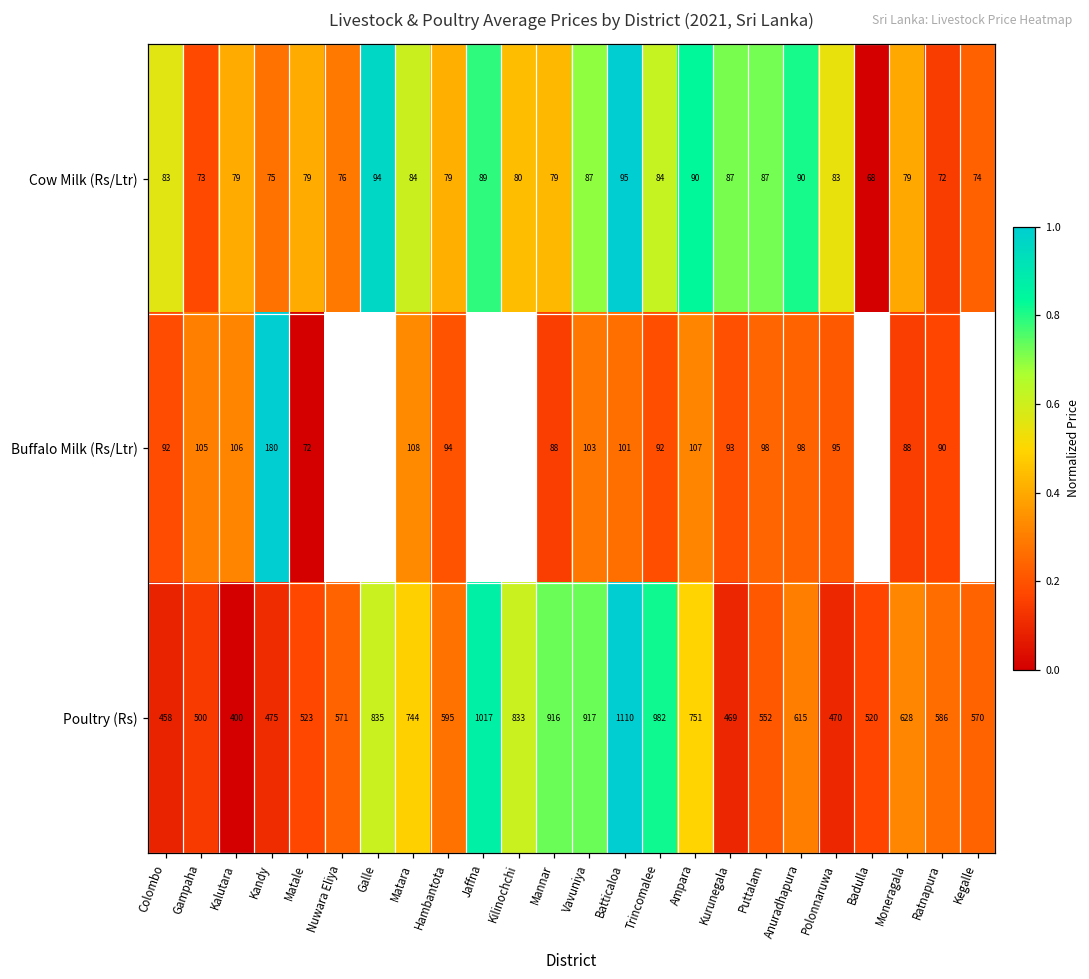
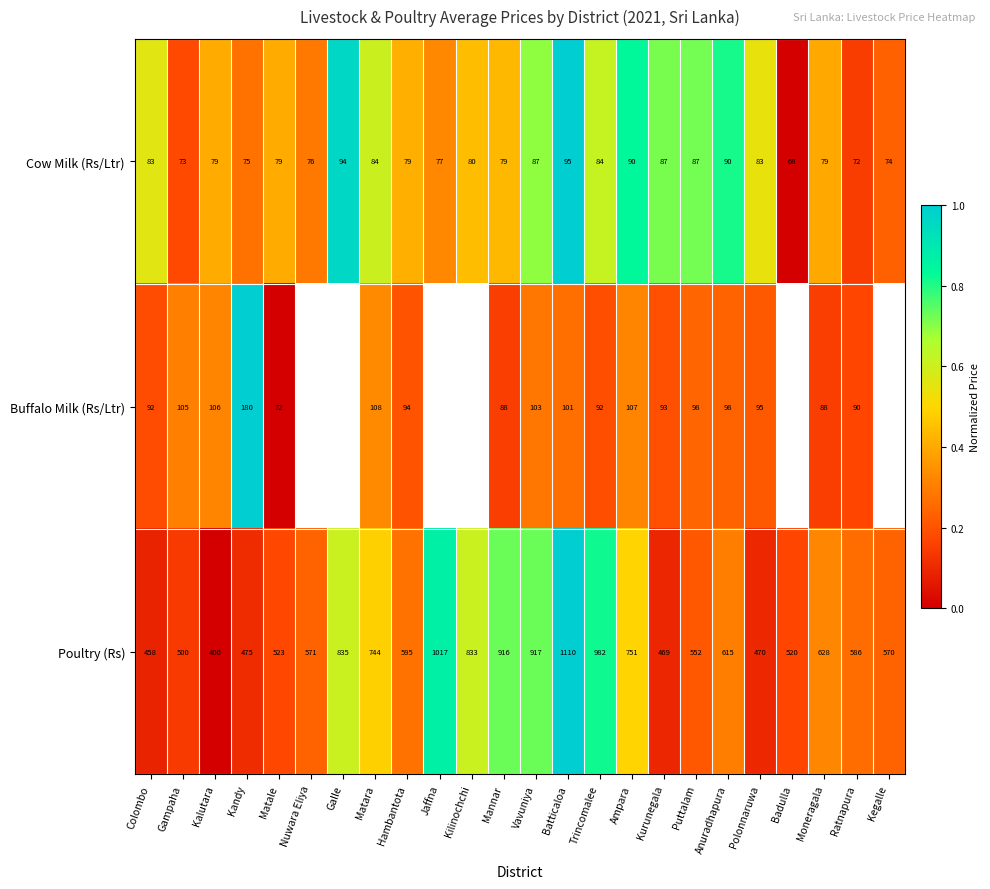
  {
    "Cow Milk (Rs/Ltr)": {
      "Colombo": 83,
      "Gampaha": 73,
      "Kalutara": 79,
      "Kandy": 75,
      "Matale": 79,
      "Nuwara Eliya": 76,
      "Galle": 94,
      "Matara": 84,
      "Hambantota": 79,
-     "Jaffna": 89,
+     "Jaffna": 77,
      "Kilinochchi": 80,
      "Mannar": 79,
      "Vavuniya": 87,
      "Batticaloa": 95,
      "Trincomalee": 84,
      "Ampara": 90,
      "Kurunegala": 87,
      "Puttalam": 87,
      "Anuradhapura": 90,
      "Polonnaruwa": 83,
      "Badulla": 68,
      "Moneragala": 79,
      "Ratnapura": 72,
      "Kegalle": 74
    },
    "Buffalo Milk (Rs/Ltr)": {
      "Colombo": 92,
      "Gampaha": 105,
      "Kalutara": 106,
      "Kandy": 180,
      "Matale": 72,
      "Matara": 108,
      "Hambantota": 94,
      "Mannar": 88,
      "Vavuniya": 103,
      "Batticaloa": 101,
      "Trincomalee": 92,
      "Ampara": 107,
      "Kurunegala": 93,
      "Puttalam": 98,
      "Anuradhapura": 98,
      "Polonnaruwa": 95,
      "Moneragala": 88,
      "Ratnapura": 90
    },
    "Poultry (Rs)": {
      "Colombo": 458,
      "Gampaha": 500,
      "Kalutara": 400,
      "Kandy": 475,
      "Matale": 523,
      "Nuwara Eliya": 571,
      "Galle": 835,
      "Matara": 744,
      "Hambantota": 595,
      "Jaffna": 1017,
      "Kilinochchi": 833,
      "Mannar": 916,
      "Vavuniya": 917,
      "Batticaloa": 1110,
      "Trincomalee": 982,
      "Ampara": 751,
      "Kurunegala": 469,
      "Puttalam": 552,
      "Anuradhapura": 615,
      "Polonnaruwa": 470,
      "Badulla": 520,
      "Moneragala": 628,
      "Ratnapura": 586,
      "Kegalle": 570
    }
  }
